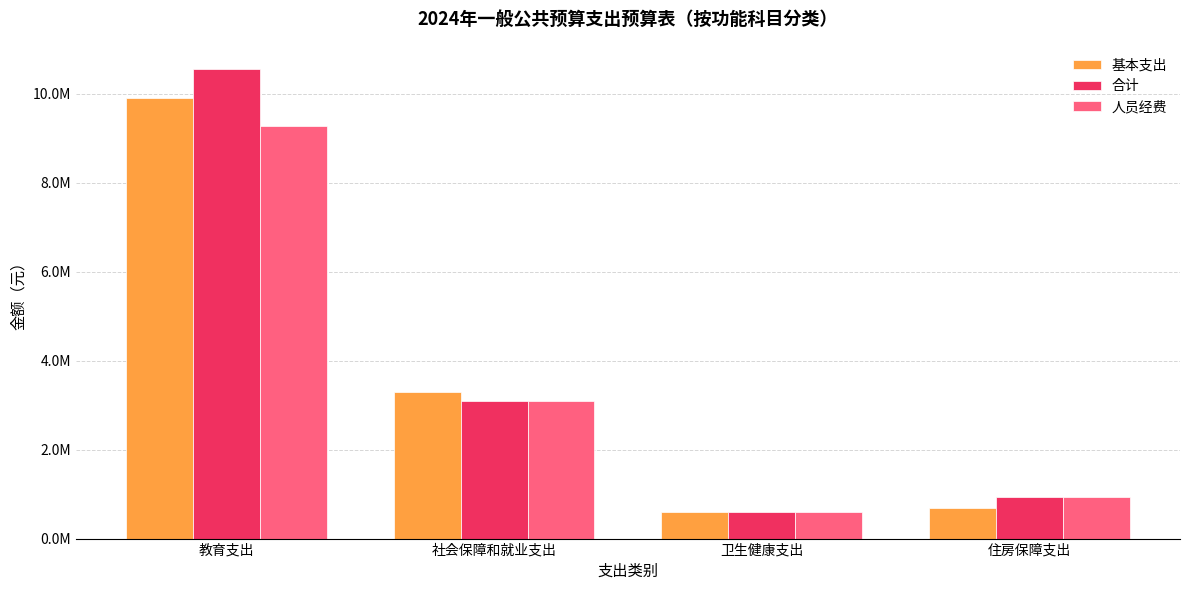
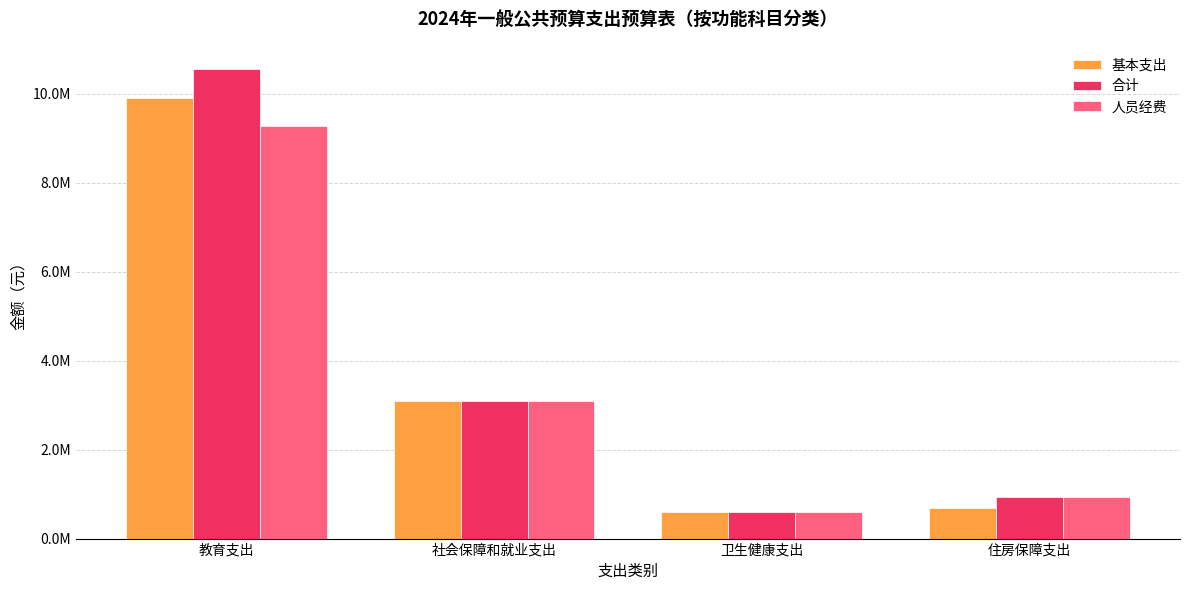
  {
    "基本支出": {
      "教育支出": 9900000,
-     "社会保障和就业支出": 3300000,
+     "社会保障和就业支出": 3100000,
      "卫生健康支出": 600000,
      "住房保障支出": 700000
    }
  }
